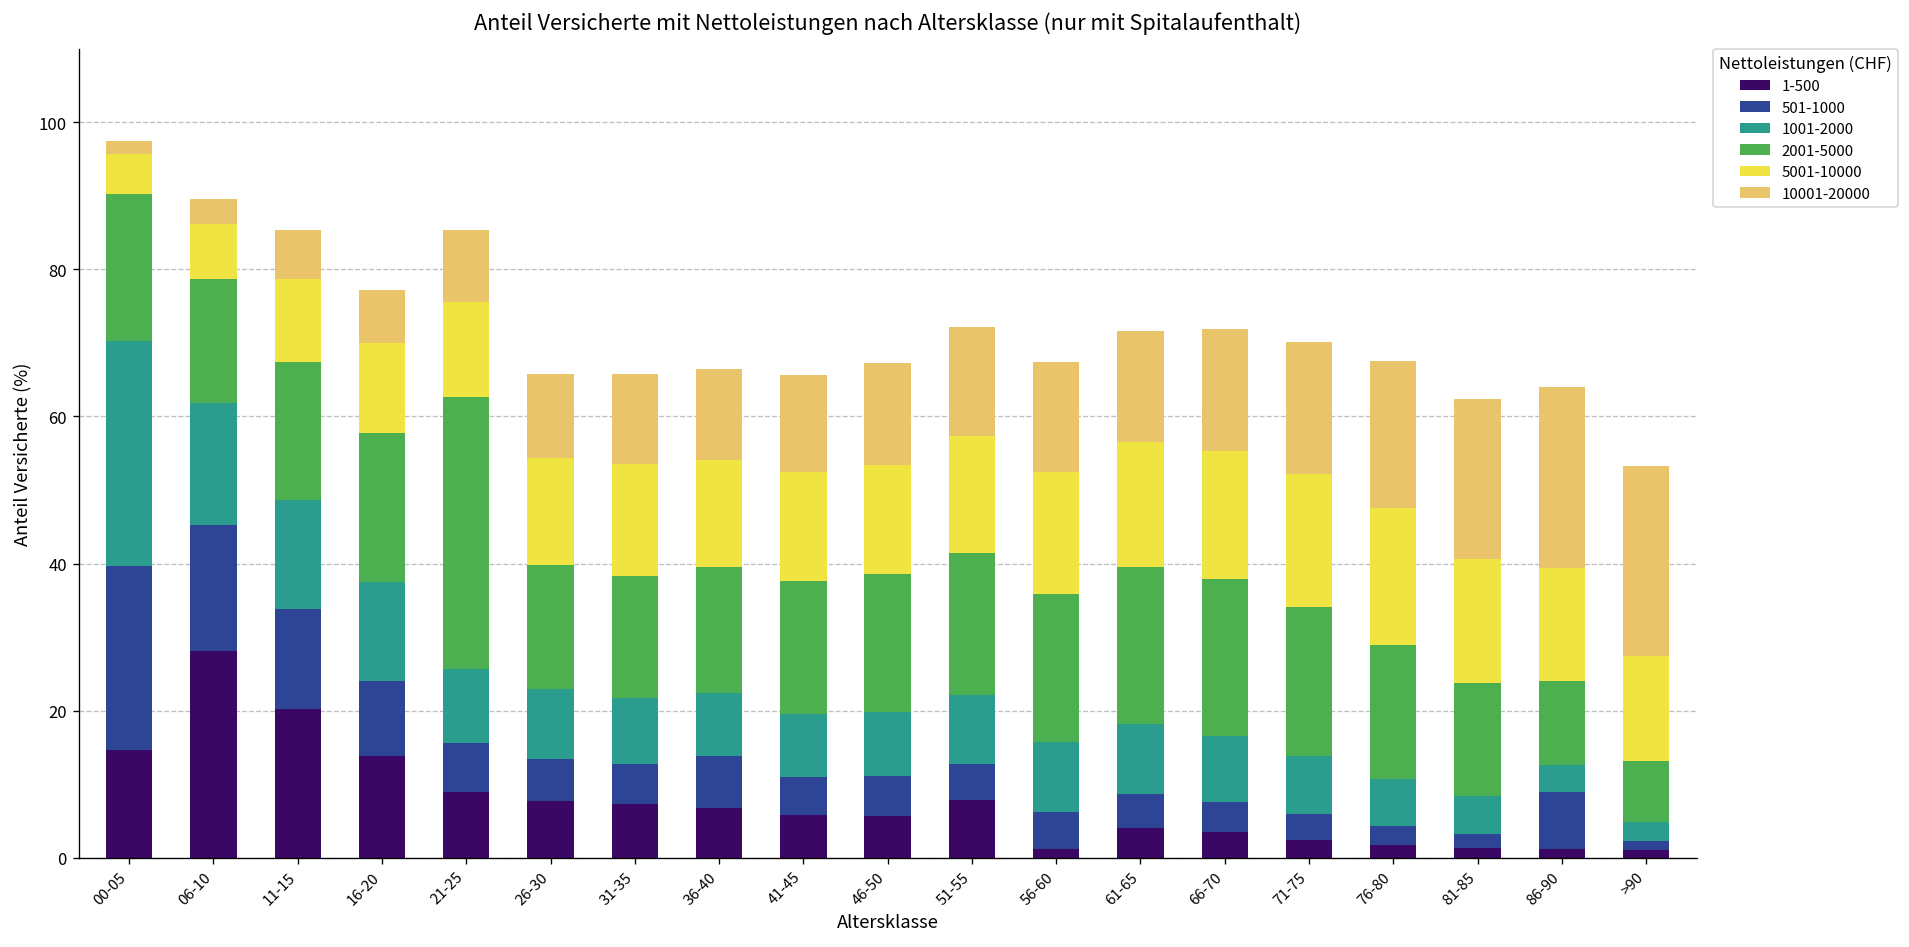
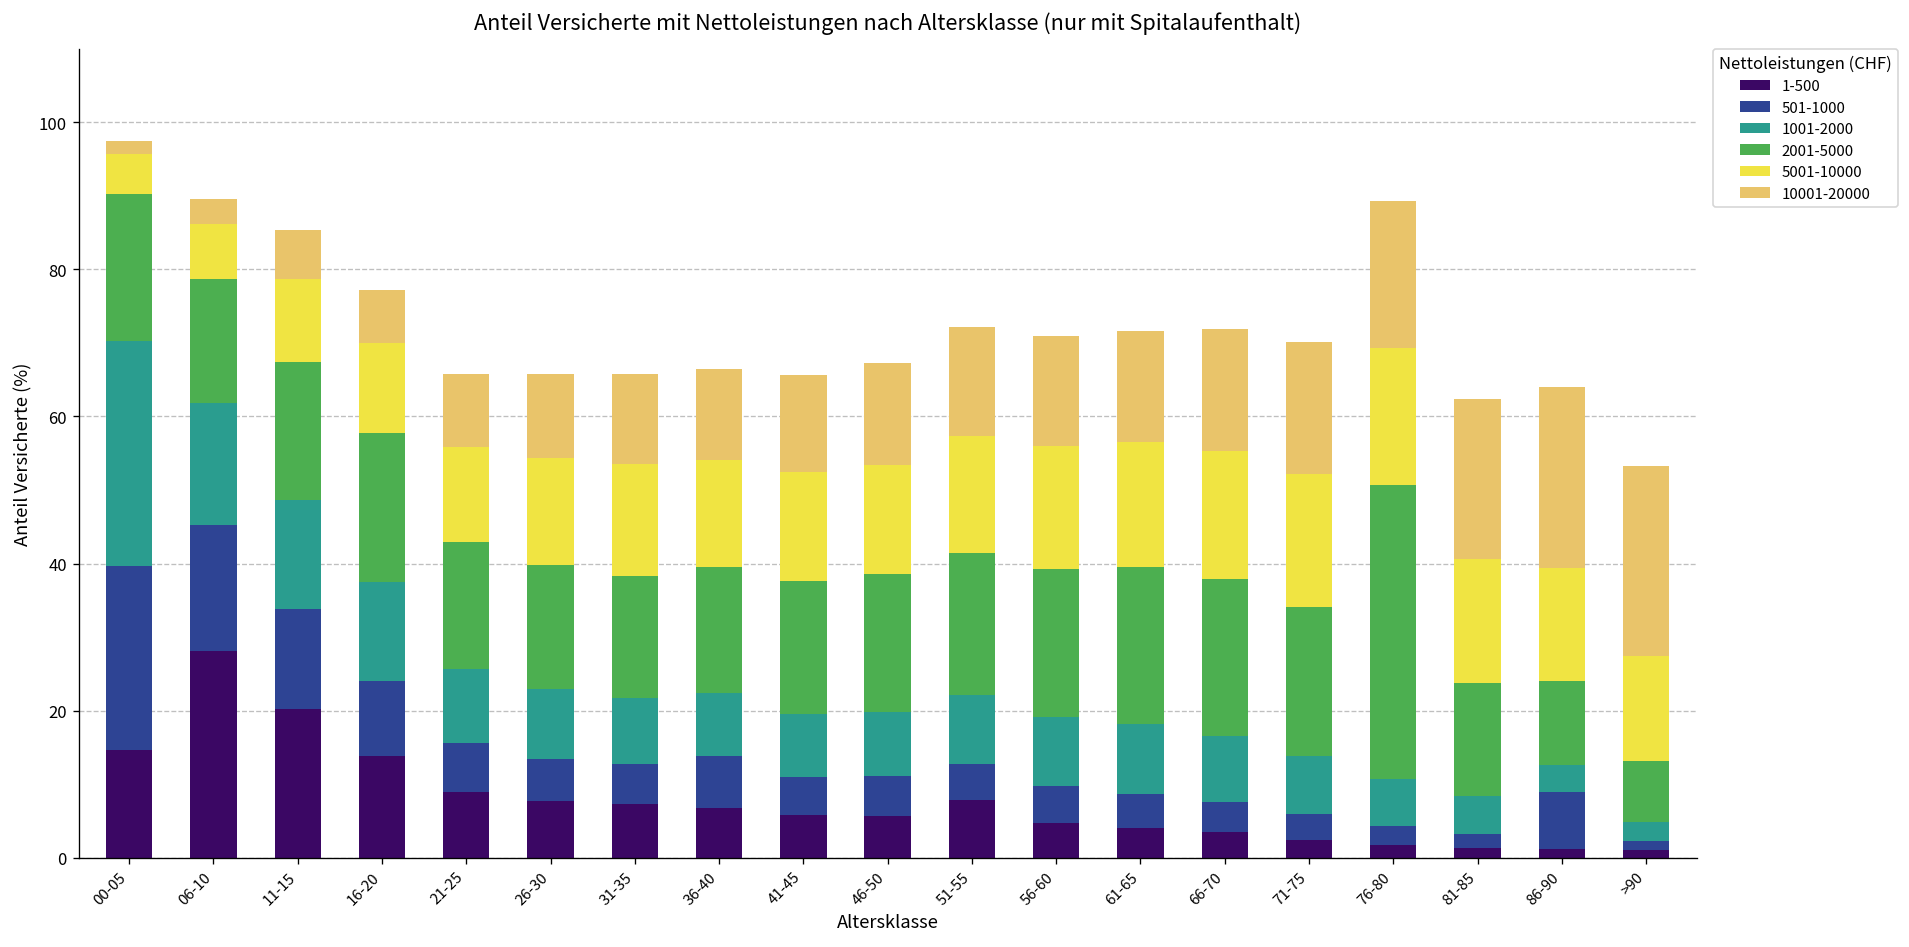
  {
    "1-500": {
      "00-05": 15,
      "06-10": 28,
      "11-15": 20,
      "16-20": 14,
      "21-25": 9,
      "26-30": 8,
      "31-35": 7,
      "36-40": 7,
      "41-45": 6,
      "46-50": 6,
      "51-55": 8,
-     "56-60": 1,
+     "56-60": 5,
      "61-65": 4,
      "66-70": 3,
      "71-75": 2,
      "76-80": 2,
      "81-85": 1,
      "86-90": 1,
      ">90": 1
    },
    "501-1000": {
      "00-05": 25,
      "06-10": 17,
      "11-15": 14,
      "16-20": 10,
      "21-25": 7,
      "26-30": 6,
      "31-35": 5,
      "36-40": 7,
      "41-45": 5,
      "46-50": 5,
      "51-55": 5,
      "56-60": 5,
      "61-65": 5,
      "66-70": 4,
      "71-75": 3,
      "76-80": 3,
      "81-85": 2,
      "86-90": 8,
      ">90": 1
    },
    "1001-2000": {
      "00-05": 31,
      "06-10": 17,
      "11-15": 15,
      "16-20": 14,
      "21-25": 10,
      "26-30": 9,
      "31-35": 9,
      "36-40": 9,
      "41-45": 9,
      "46-50": 9,
      "51-55": 9,
      "56-60": 9,
      "61-65": 9,
      "66-70": 9,
      "71-75": 8,
      "76-80": 6,
      "81-85": 5,
      "86-90": 4,
      ">90": 3
    },
    "2001-5000": {
      "00-05": 20,
      "06-10": 17,
      "11-15": 19,
      "16-20": 20,
-     "21-25": 37,
+     "21-25": 17,
      "26-30": 17,
      "31-35": 17,
      "36-40": 17,
      "41-45": 18,
      "46-50": 19,
      "51-55": 19,
      "56-60": 20,
      "61-65": 21,
      "66-70": 21,
      "71-75": 20,
-     "76-80": 18,
+     "76-80": 40,
      "81-85": 15,
      "86-90": 11,
      ">90": 8
    }
  }
